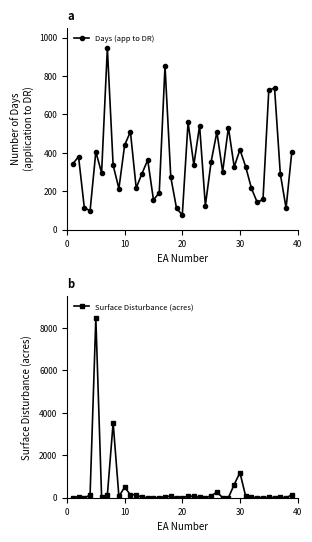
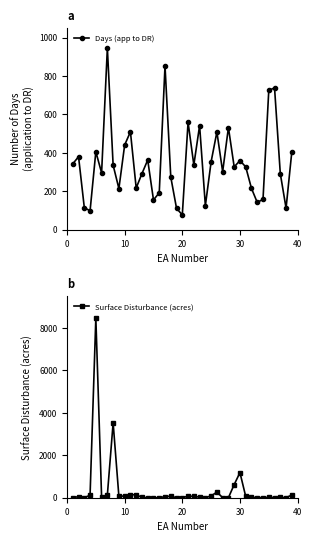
  {
    "a": {
      "10": 440,
      "20": 80,
-     "30": 420
+     "30": 360
    },
    "b": {
-     "10": 500,
+     "10": 100,
      "20": 0,
      "30": 1200
    }
  }
